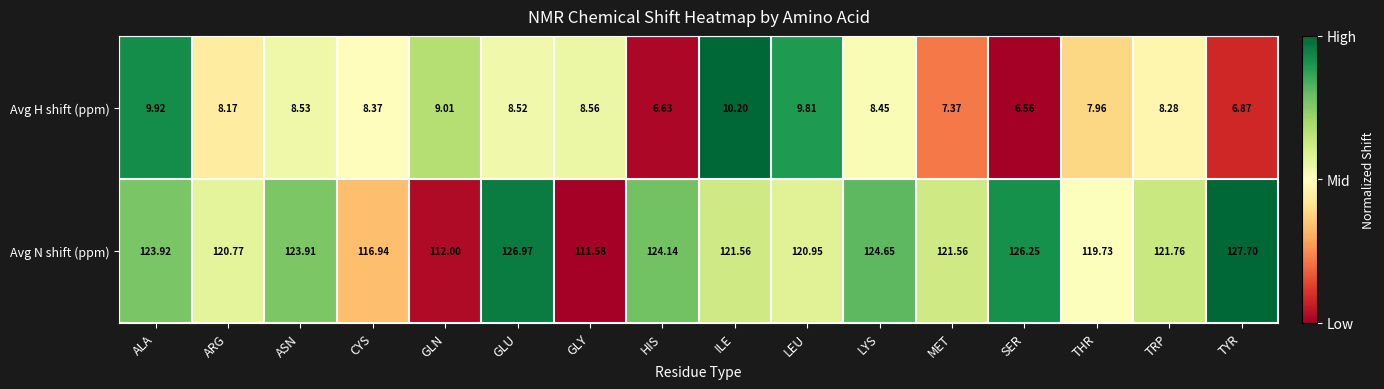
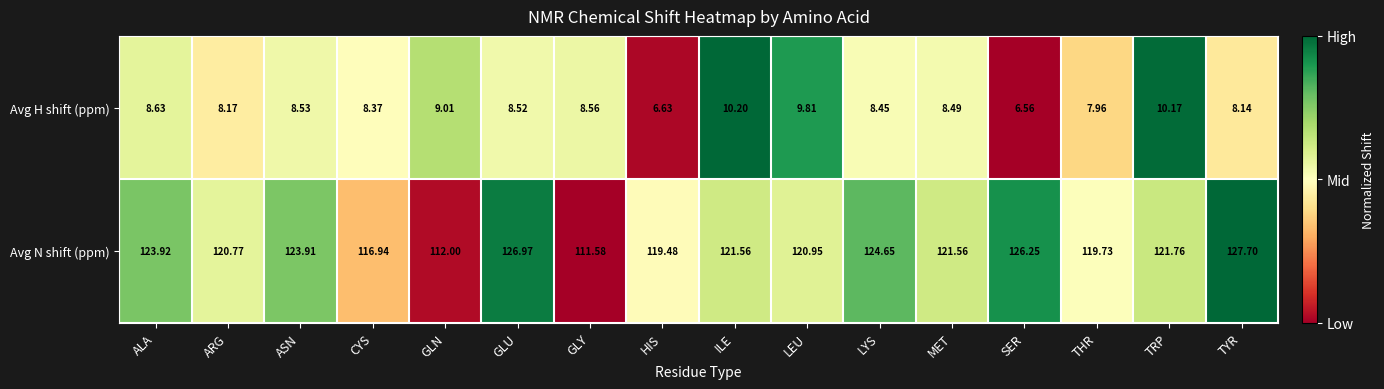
  {
    "Avg H shift (ppm)": {
-     "ALA": 9.92,
+     "ALA": 8.63,
      "ARG": 8.17,
      "ASN": 8.53,
      "CYS": 8.37,
      "GLN": 9.01,
      "GLU": 8.52,
      "GLY": 8.56,
      "HIS": 6.63,
      "ILE": 10.20,
      "LEU": 9.81,
      "LYS": 8.45,
-     "MET": 7.37,
+     "MET": 8.49,
      "SER": 6.56,
      "THR": 7.96,
-     "TRP": 8.28,
-     "TYR": 6.87
+     "TRP": 10.17,
+     "TYR": 8.14
    },
    "Avg N shift (ppm)": {
      "ALA": 123.92,
      "ARG": 120.77,
      "ASN": 123.91,
      "CYS": 116.94,
      "GLN": 112.00,
      "GLU": 126.97,
      "GLY": 111.58,
-     "HIS": 124.14,
+     "HIS": 119.48,
      "ILE": 121.56,
      "LEU": 120.95,
      "LYS": 124.65,
      "MET": 121.56,
      "SER": 126.25,
      "THR": 119.73,
      "TRP": 121.76,
      "TYR": 127.70
    }
  }
